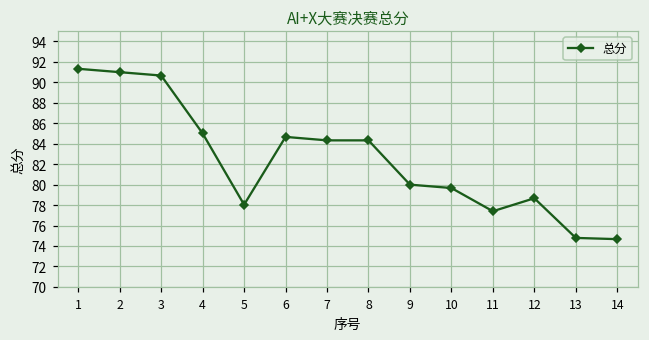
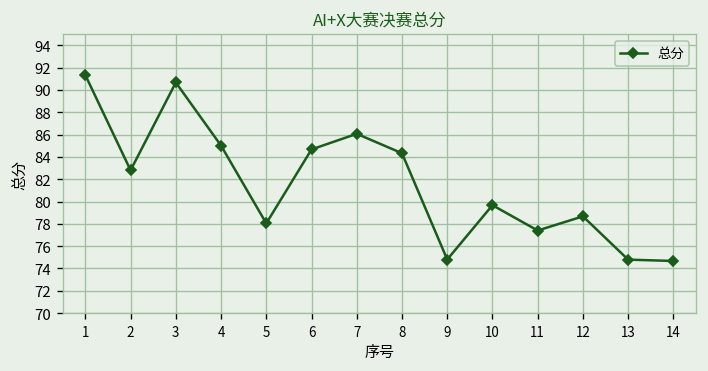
  {
    "1": 91,
-   "2": 91,
+   "2": 83,
    "3": 91,
    "4": 85,
    "5": 78,
    "6": 85,
-   "7": 84,
+   "7": 86,
    "8": 84,
-   "9": 80,
+   "9": 75,
    "10": 80,
    "11": 77,
    "12": 79,
    "13": 75,
    "14": 75
  }
